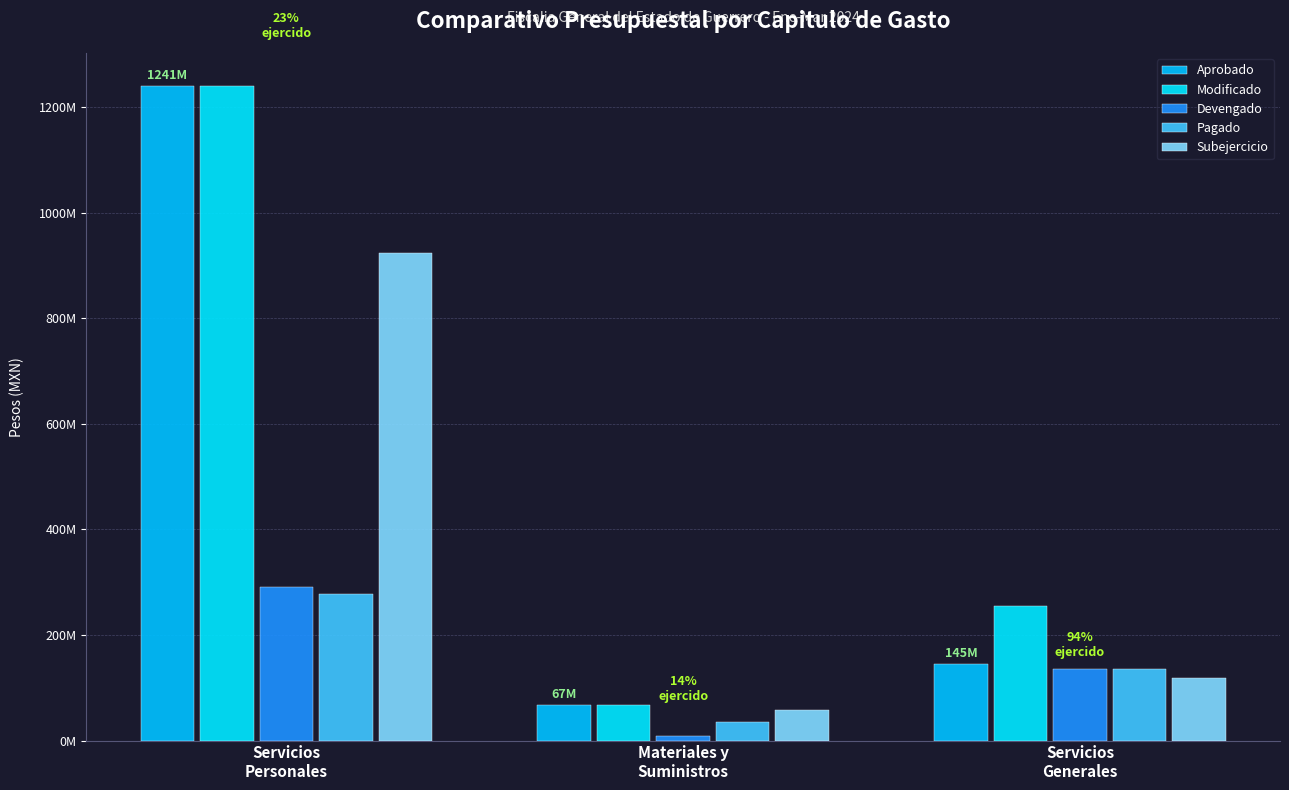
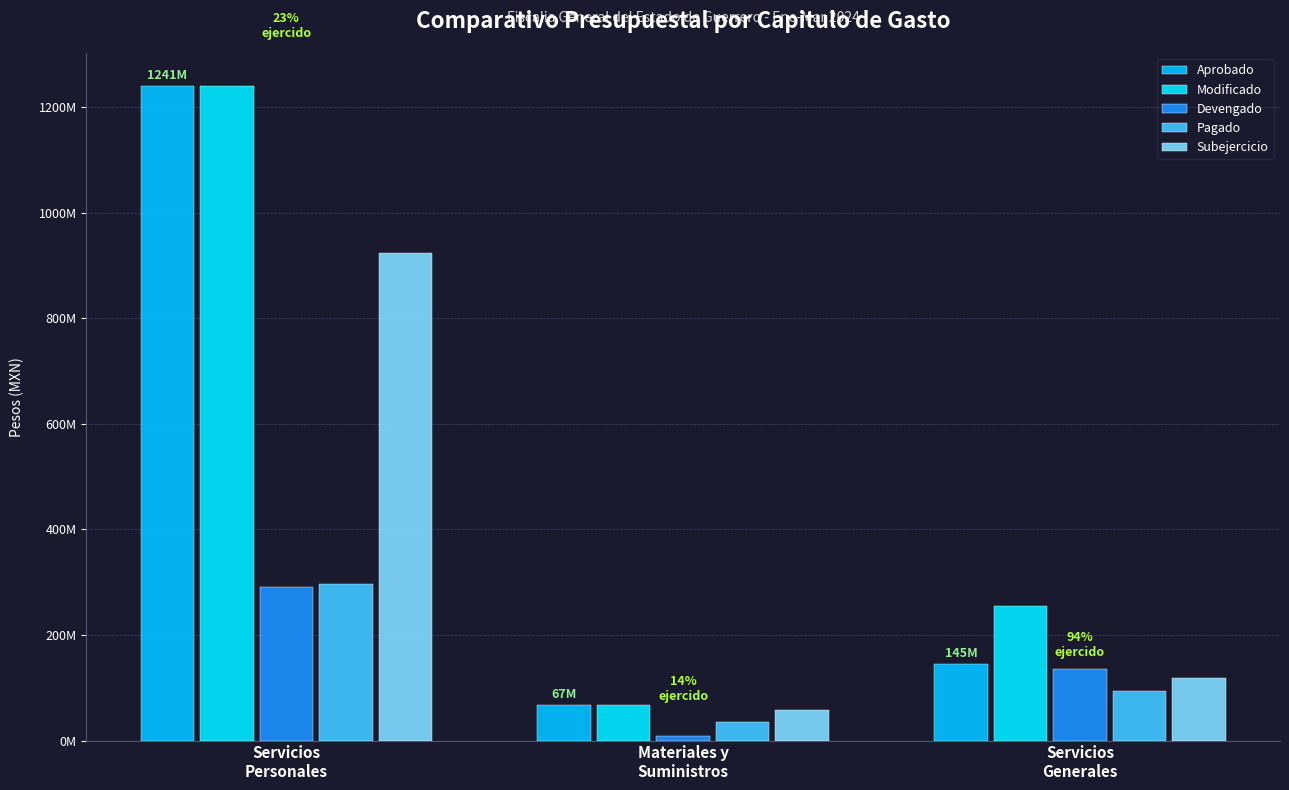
  {
    "Pagado": {
-     "Servicios Personales": 280000000,
+     "Servicios Personales": 300000000,
      "Materiales y Suministros": 30000000,
-     "Servicios Generales": 140000000
+     "Servicios Generales": 90000000
    },
    "Subejercicio": {
      "Servicios Personales": 920000000,
      "Materiales y Suministros": 60000000,
      "Servicios Generales": 120000000
    }
  }
